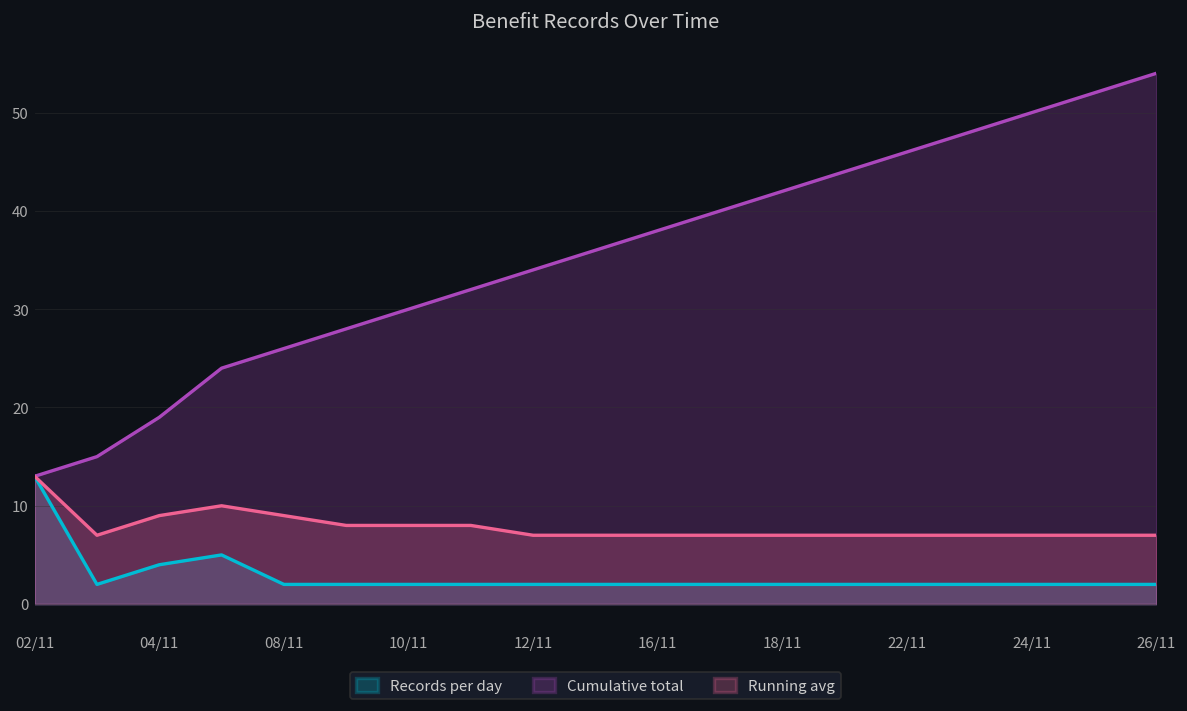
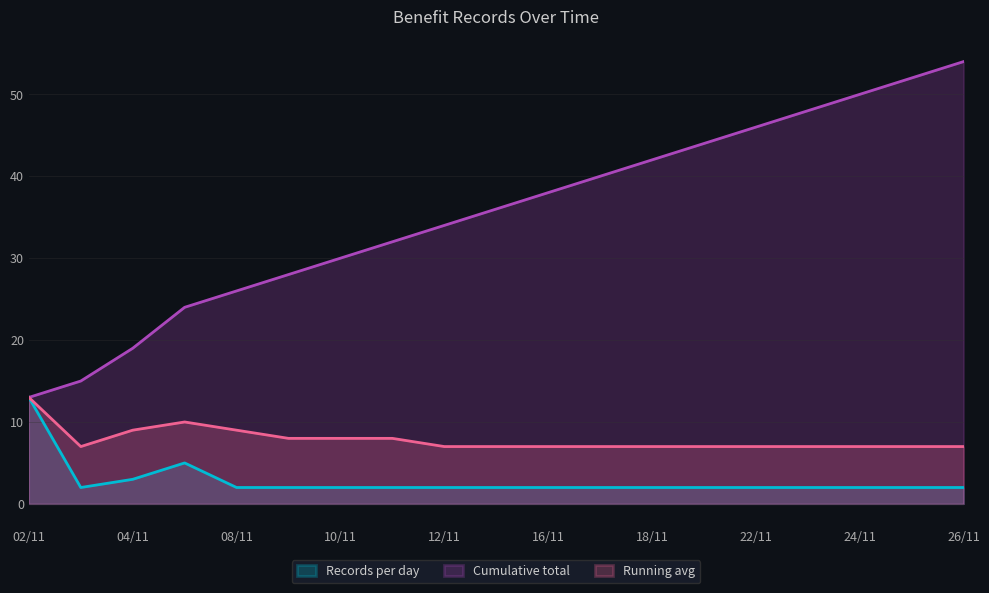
  {
    "Records per day": {
-     "04/11": 4,
+     "04/11": 3,
      "08/11": 2,
      "10/11": 2,
      "12/11": 2,
      "16/11": 2,
      "18/11": 2,
      "22/11": 2,
      "24/11": 2,
      "26/11": 2
    }
  }
